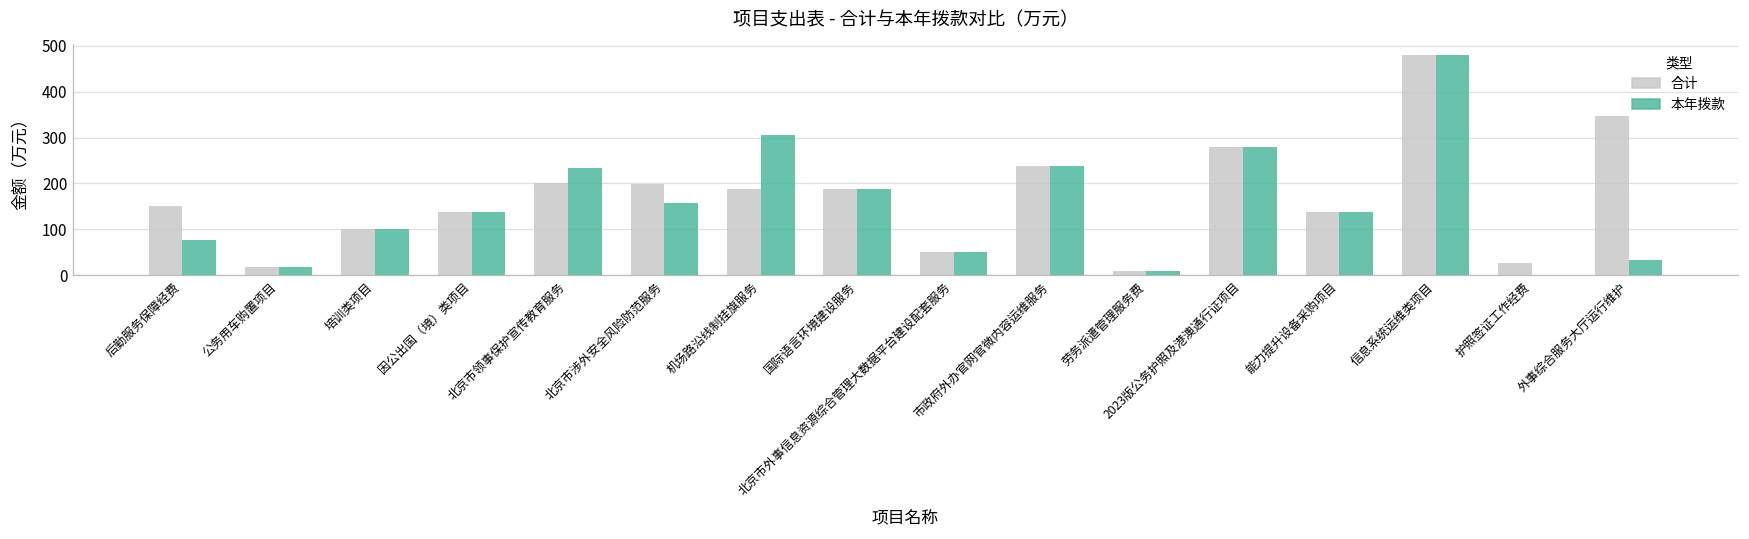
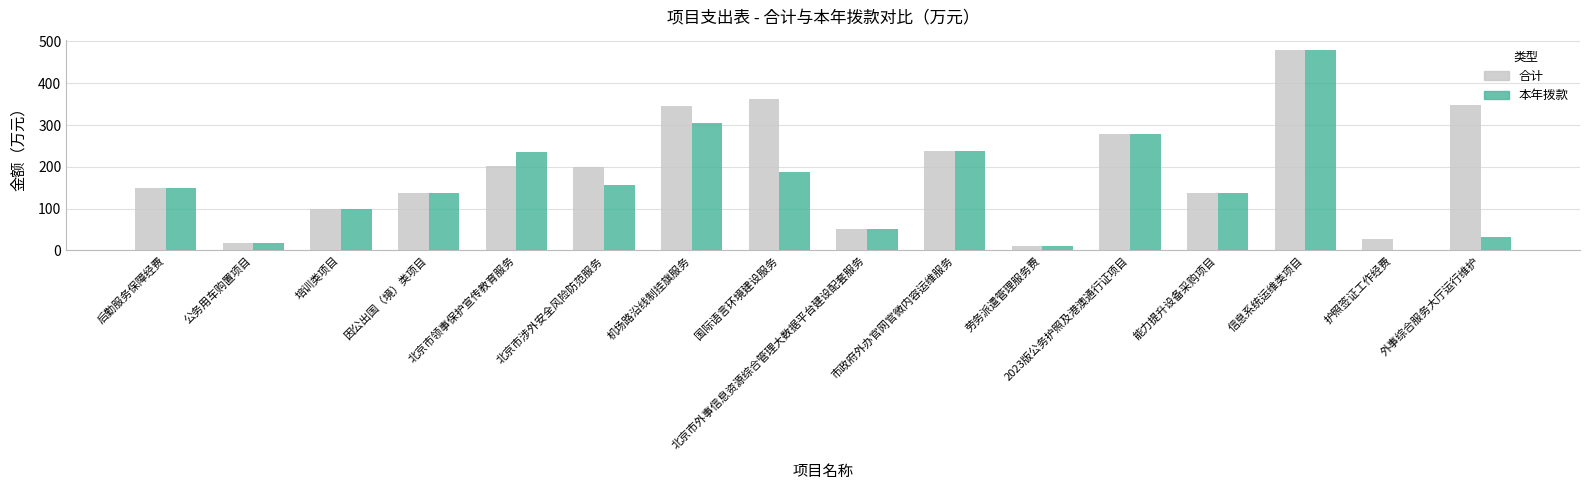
  {
    "合计": {
      "后勤服务保障经费": 150,
      "公务用车购置项目": 20,
      "培训类项目": 100,
      "因公出国（境）类项目": 140,
      "北京市领事保护宣传教育服务": 200,
      "北京市涉外安全风险防范服务": 200,
-     "机场路沿线制挂旗服务": 190,
-     "国际语言环境建设服务": 190,
+     "机场路沿线制挂旗服务": 340,
+     "国际语言环境建设服务": 360,
      "北京市外事信息资源综合管理大数据平台建设配套服务": 50,
      "市政府外办官网官微内容运维服务": 240,
      "劳务派遣管理服务费": 10,
      "2023版公务护照及港澳通行证项目": 280,
      "能力提升设备采购项目": 140,
      "信息系统运维类项目": 480,
      "护照签证工作经费": 30,
      "外事综合服务大厅运行维护": 350
    },
    "本年拨款": {
-     "后勤服务保障经费": 80,
+     "后勤服务保障经费": 150,
      "公务用车购置项目": 20,
      "培训类项目": 100,
      "因公出国（境）类项目": 140,
      "北京市领事保护宣传教育服务": 230,
      "北京市涉外安全风险防范服务": 160,
      "机场路沿线制挂旗服务": 310,
      "国际语言环境建设服务": 190,
      "北京市外事信息资源综合管理大数据平台建设配套服务": 50,
      "市政府外办官网官微内容运维服务": 240,
      "劳务派遣管理服务费": 10,
      "2023版公务护照及港澳通行证项目": 280,
      "能力提升设备采购项目": 140,
      "信息系统运维类项目": 480,
      "护照签证工作经费": 0,
      "外事综合服务大厅运行维护": 30
    }
  }
